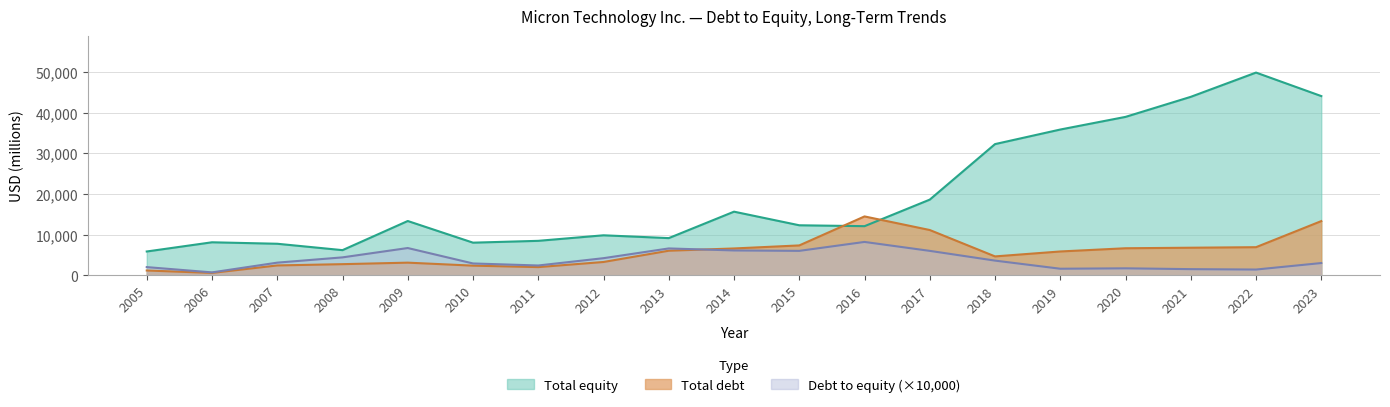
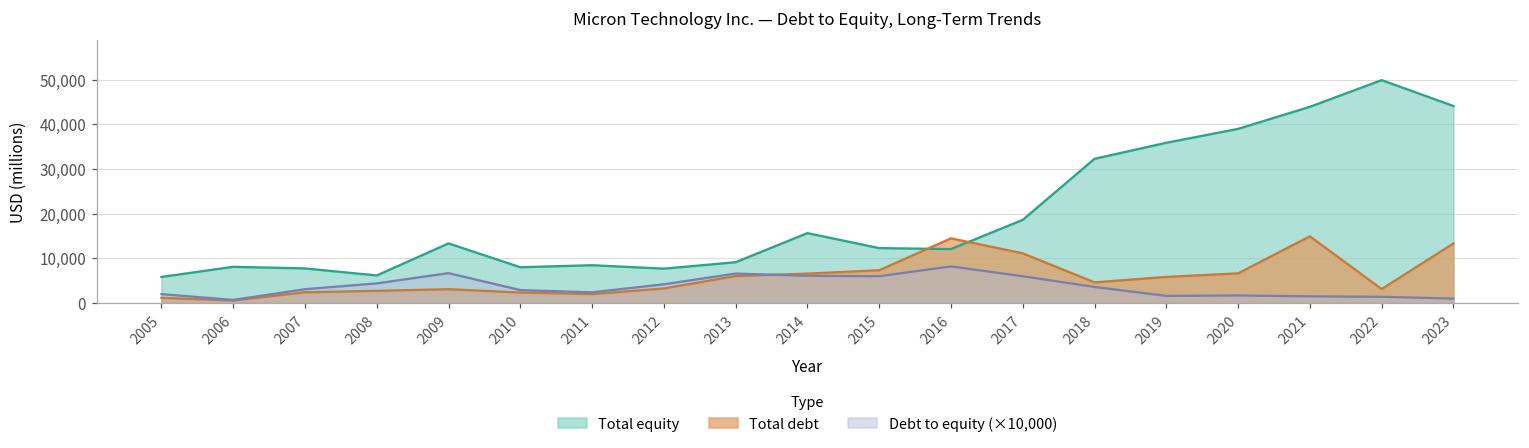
  {
    "Total equity": {
      "2005": "6,000",
      "2006": "8,000",
      "2007": "8,000",
      "2008": "6,000",
      "2009": "13,000",
      "2010": "8,000",
      "2011": "8,000",
-     "2012": "10,000",
+     "2012": "8,000",
      "2013": "9,000",
      "2014": "16,000",
      "2015": "12,000",
      "2016": "12,000",
      "2017": "19,000",
      "2018": "32,000",
      "2019": "36,000",
      "2020": "39,000",
      "2021": "44,000",
      "2022": "50,000",
      "2023": "44,000"
    },
    "Total debt": {
      "2005": "1,000",
      "2007": "2,000",
      "2008": "3,000",
      "2009": "3,000",
      "2012": "3,000",
      "2015": "7,000",
      "2016": "14,000",
      "2017": "11,000",
      "2018": "5,000",
      "2019": "6,000",
      "2020": "7,000",
-     "2021": "7,000",
-     "2022": "7,000",
+     "2021": "15,000",
+     "2022": "3,000",
      "2023": "13,000"
    },
    "Debt to equity (×10,000)": {
      "2005": "2,000",
      "2007": "3,000",
      "2008": "4,000",
      "2009": "7,000",
      "2012": "4,000",
      "2015": "6,000",
      "2016": "8,000",
      "2017": "6,000",
      "2018": "4,000",
      "2019": "2,000",
      "2020": "2,000",
      "2021": "2,000",
      "2022": "1,000",
-     "2023": "3,000"
+     "2023": "1,000"
    }
  }
